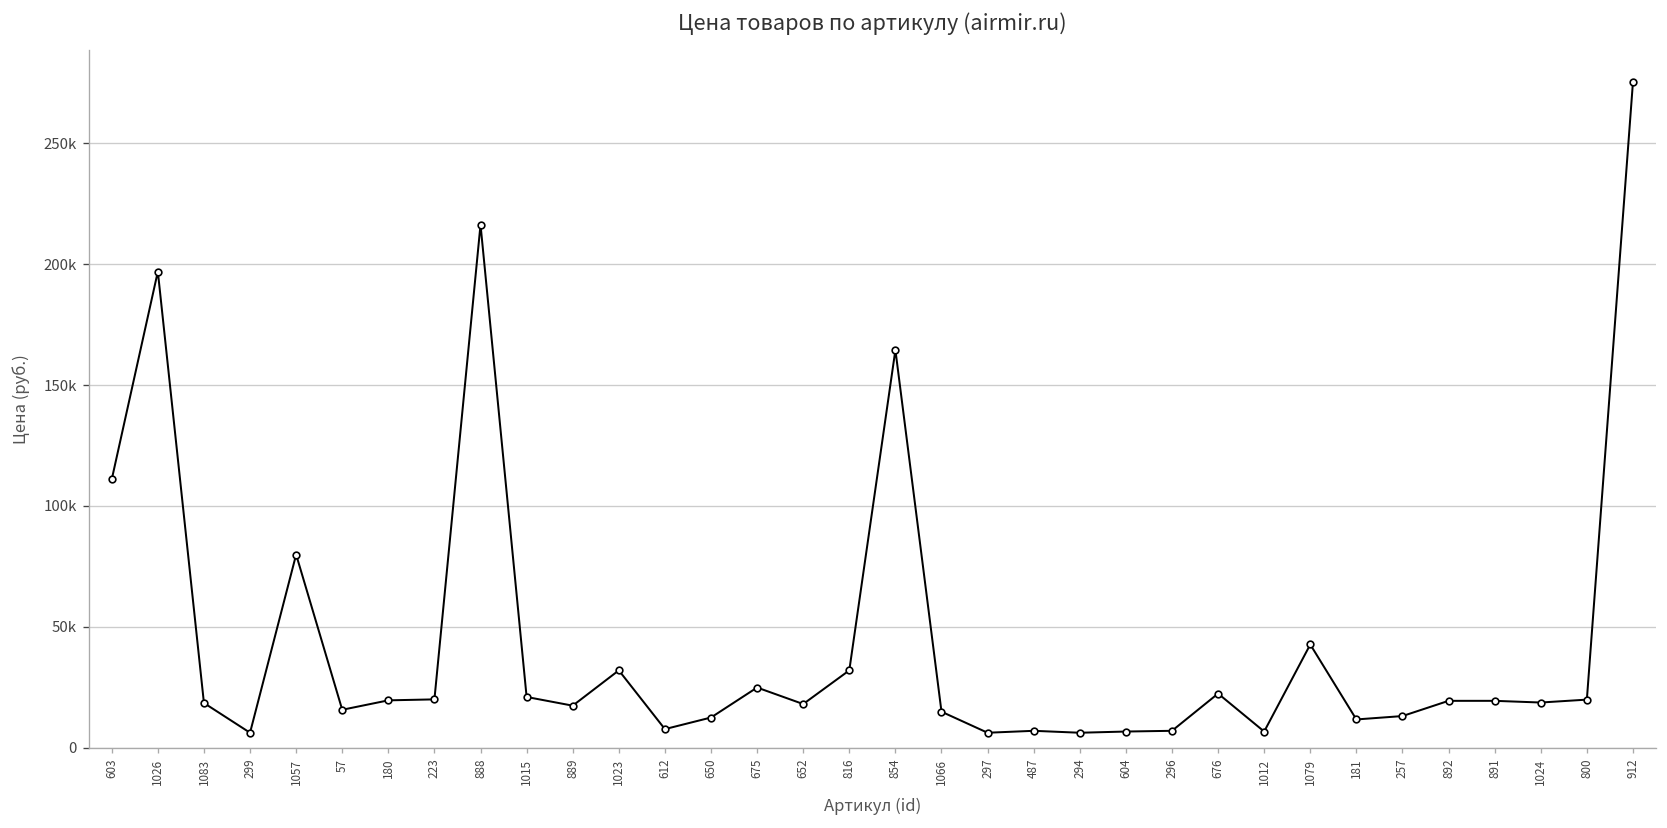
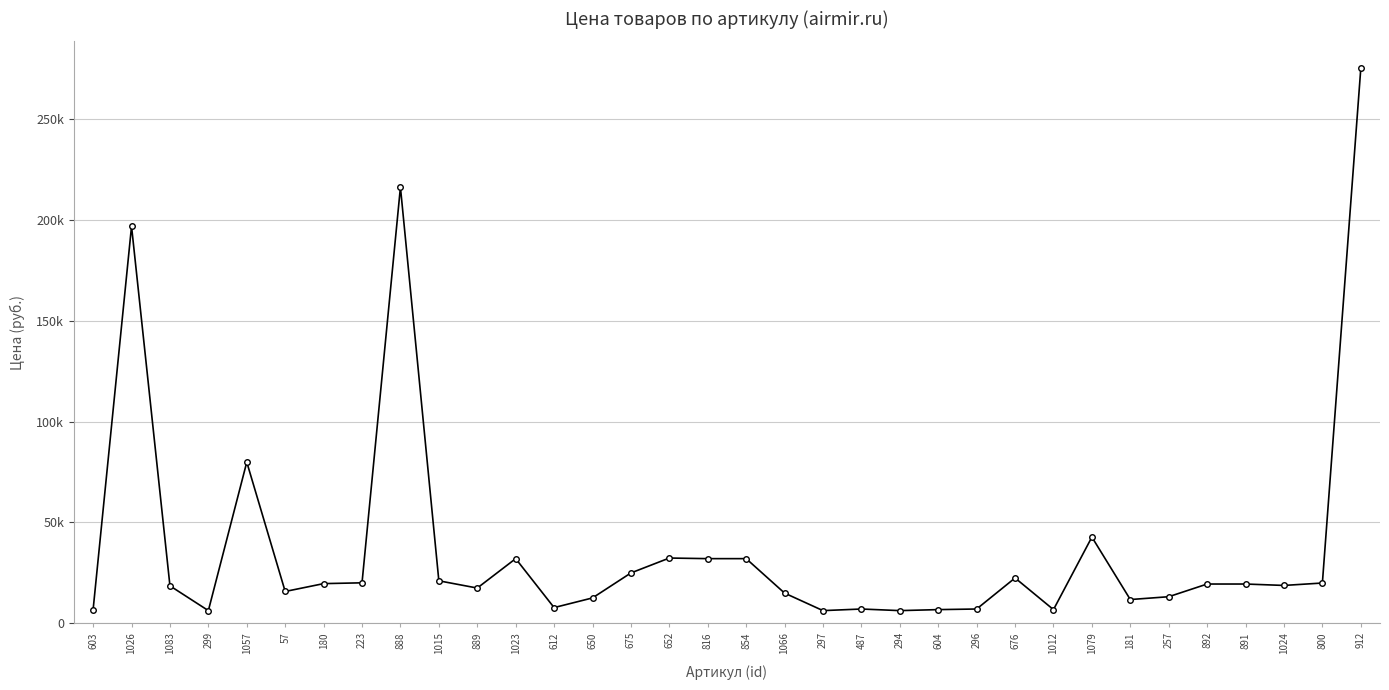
  {
-   "603": 111000,
+   "603": 7000,
    "1026": 197000,
    "1083": 19000,
    "299": 6000,
    "1057": 80000,
    "57": 16000,
    "180": 20000,
    "223": 20000,
    "888": 216000,
    "1015": 21000,
    "889": 17000,
    "1023": 32000,
    "612": 8000,
    "650": 13000,
    "675": 25000,
-   "652": 18000,
+   "652": 32000,
    "816": 32000,
-   "854": 165000,
+   "854": 32000,
    "1066": 15000,
    "297": 6000,
    "487": 7000,
    "294": 6000,
    "604": 7000,
    "296": 7000,
    "676": 22000,
    "1012": 7000,
    "1079": 43000,
    "181": 12000,
    "257": 13000,
    "892": 19000,
    "891": 19000,
    "1024": 19000,
    "800": 20000,
    "912": 275000
  }
